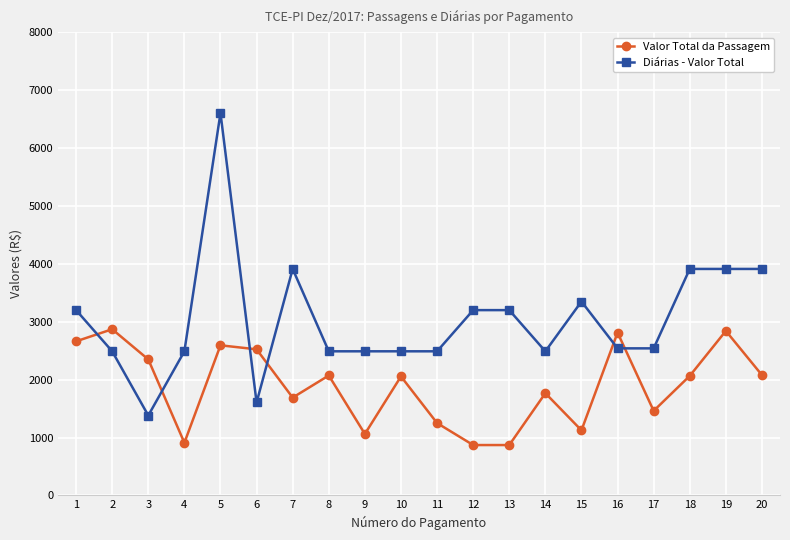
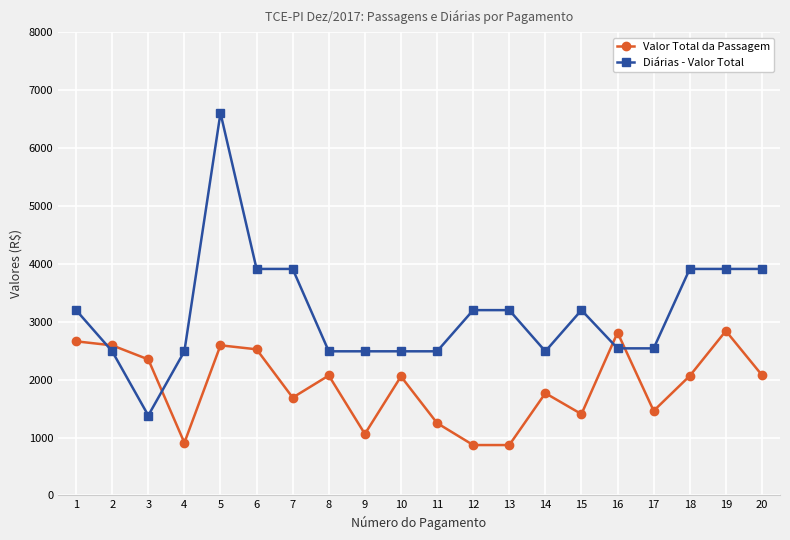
  {
    "Valor Total da Passagem": {
      "1": 2700,
-     "2": 2900,
+     "2": 2600,
      "3": 2300,
      "4": 900,
      "5": 2600,
      "6": 2500,
      "7": 1700,
      "8": 2100,
      "9": 1100,
      "10": 2100,
      "11": 1200,
      "12": 900,
      "13": 900,
      "14": 1800,
-     "15": 1100,
+     "15": 1400,
      "16": 2800,
      "17": 1500,
      "18": 2100,
      "19": 2800,
      "20": 2100
    },
    "Diárias - Valor Total": {
      "1": 3200,
      "2": 2500,
      "3": 1400,
      "4": 2500,
      "5": 6600,
-     "6": 1600,
+     "6": 3900,
      "7": 3900,
      "8": 2500,
      "9": 2500,
      "10": 2500,
      "11": 2500,
      "12": 3200,
      "13": 3200,
      "14": 2500,
-     "15": 3300,
+     "15": 3200,
      "16": 2500,
      "17": 2500,
      "18": 3900,
      "19": 3900,
      "20": 3900
    }
  }
